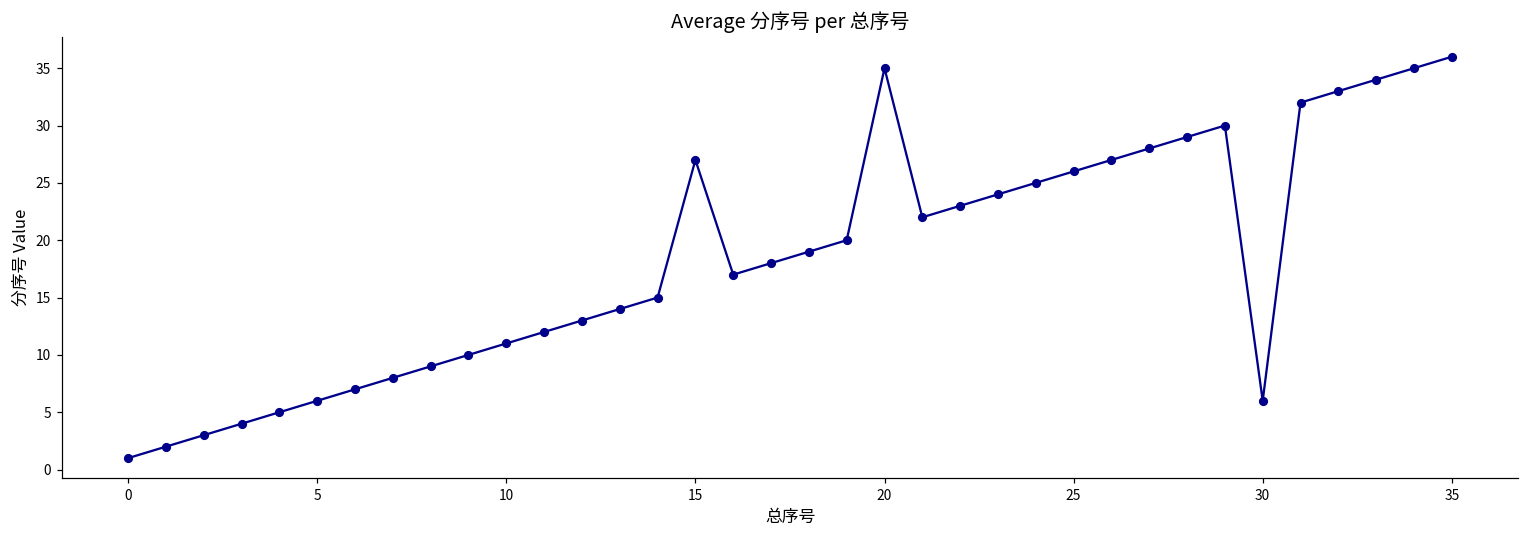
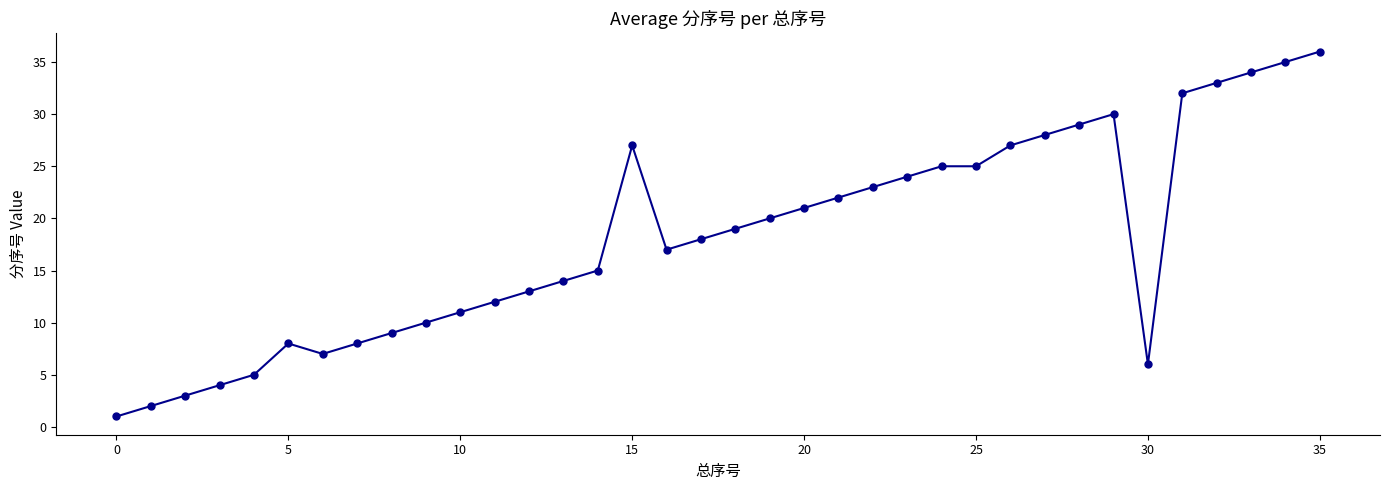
  {
    "0": 1,
-   "5": 6,
+   "5": 8,
    "10": 11,
    "15": 27,
-   "20": 35,
-   "25": 26,
+   "20": 21,
+   "25": 25,
    "30": 6,
    "35": 36
  }
